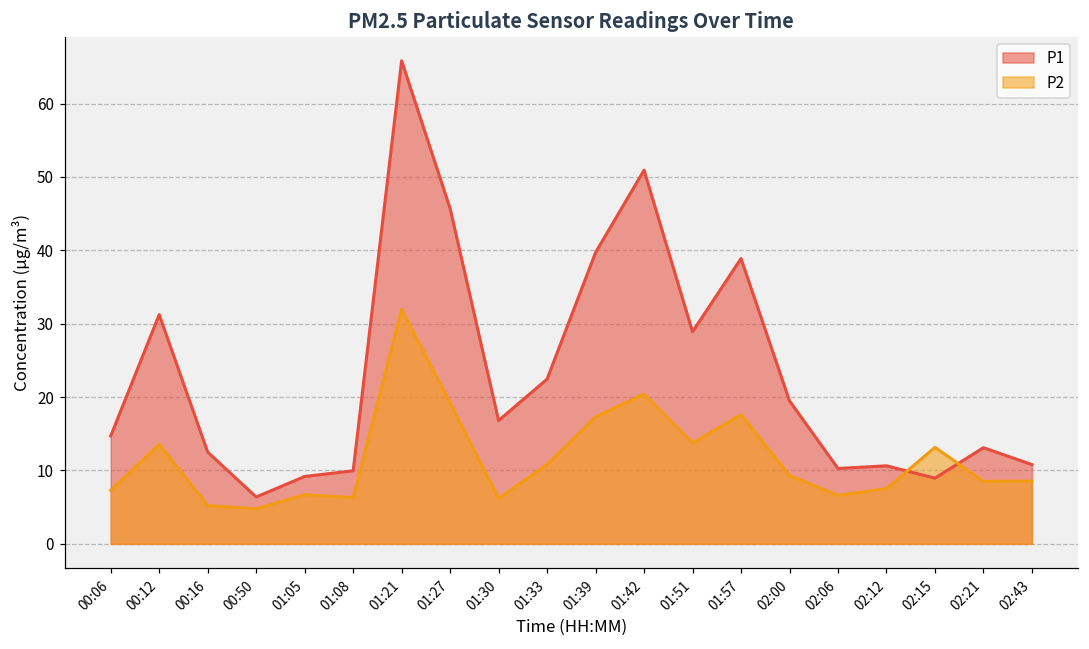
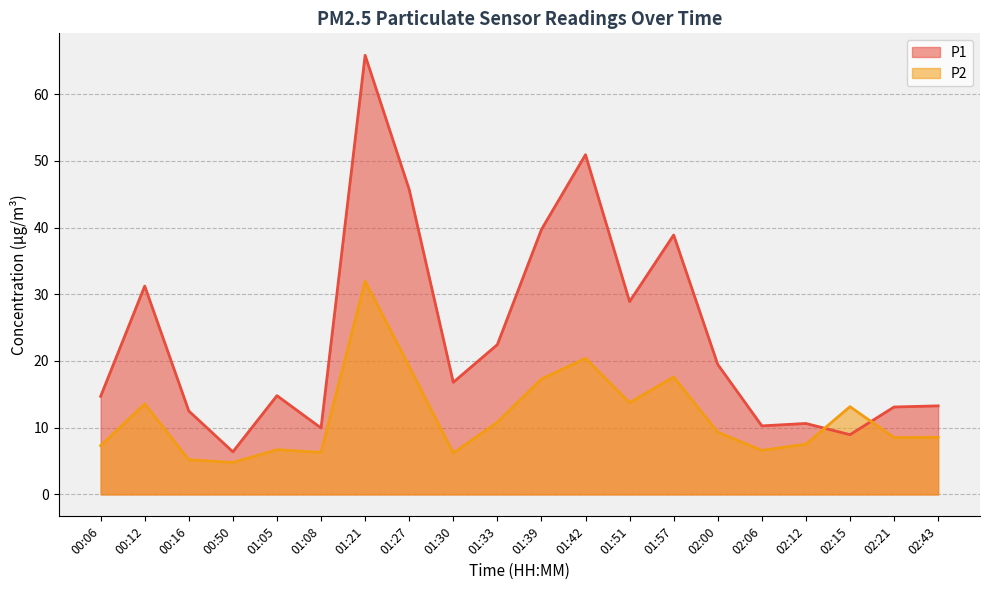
  {
    "P1": {
      "00:06": 15,
      "00:12": 31,
      "00:16": 13,
      "00:50": 6,
-     "01:05": 9,
+     "01:05": 15,
      "01:08": 10,
      "01:21": 66,
      "01:27": 46,
      "01:30": 17,
      "01:33": 22,
      "01:39": 40,
      "01:42": 51,
      "01:51": 29,
      "01:57": 39,
      "02:00": 19,
      "02:06": 10,
      "02:12": 11,
      "02:15": 9,
      "02:21": 13,
-     "02:43": 11
+     "02:43": 13
    },
    "P2": {
      "00:06": 7,
      "00:12": 14,
      "00:16": 5,
      "00:50": 5,
      "01:05": 7,
      "01:08": 6,
      "01:21": 32,
      "01:27": 19,
      "01:30": 6,
      "01:33": 11,
      "01:39": 17,
      "01:42": 20,
      "01:51": 14,
      "01:57": 18,
      "02:00": 9,
      "02:06": 7,
      "02:12": 8,
      "02:15": 13,
      "02:21": 9,
      "02:43": 9
    }
  }
